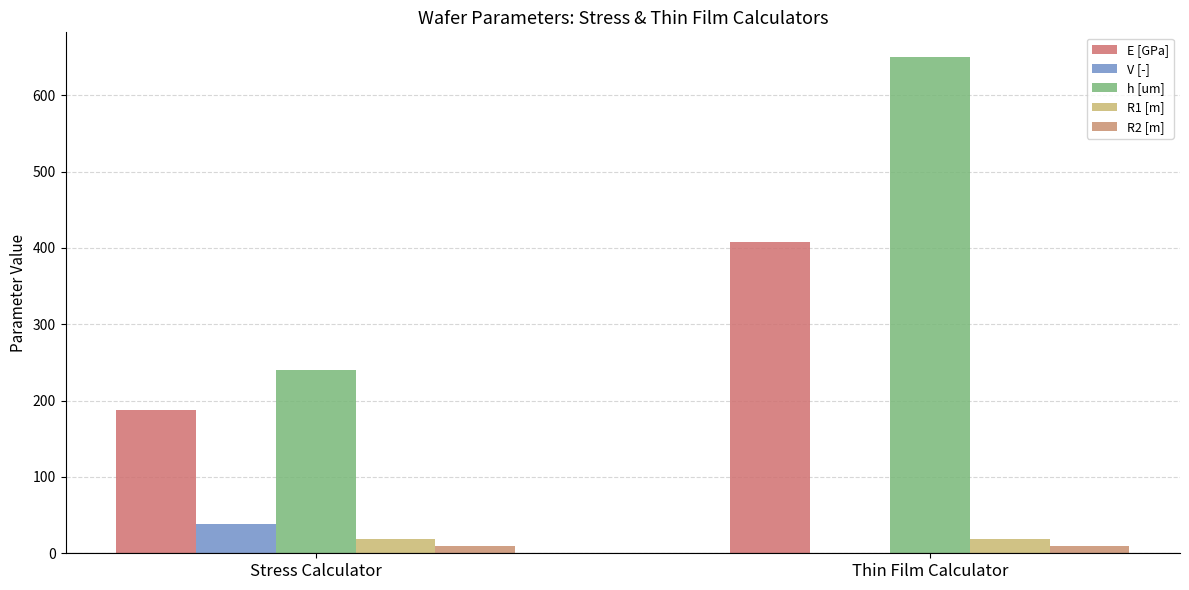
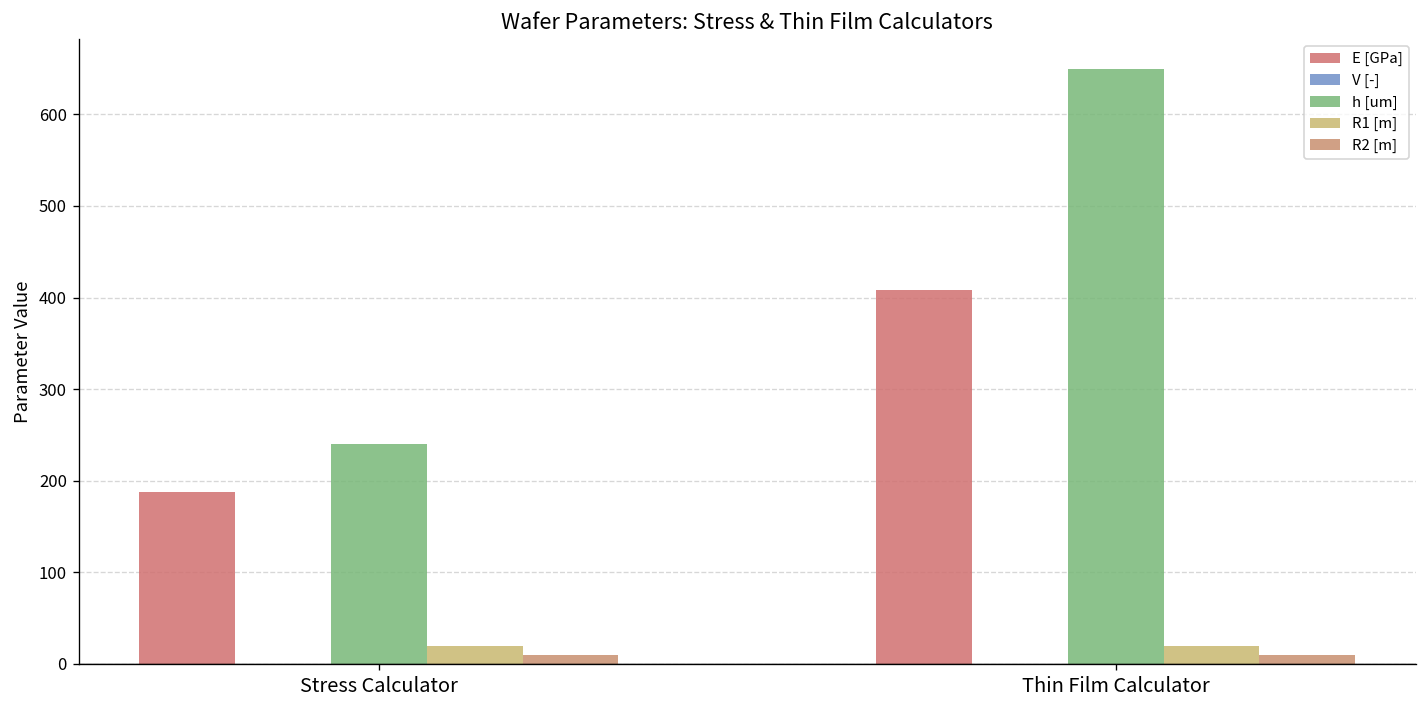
  {
    "V [-]": {
-     "Stress Calculator": 40
+     "Stress Calculator": 0
    },
    "h [um]": {
      "Stress Calculator": 240,
      "Thin Film Calculator": 650
    }
  }
